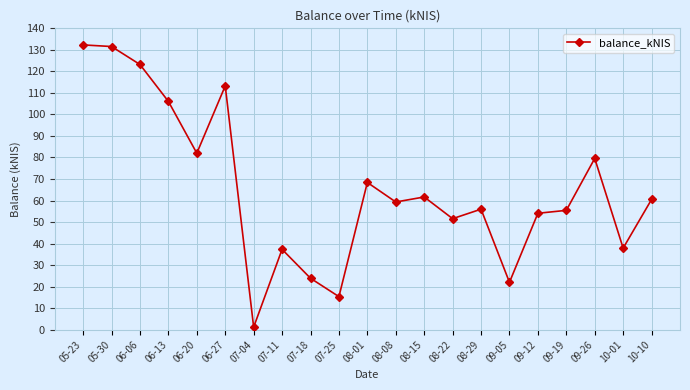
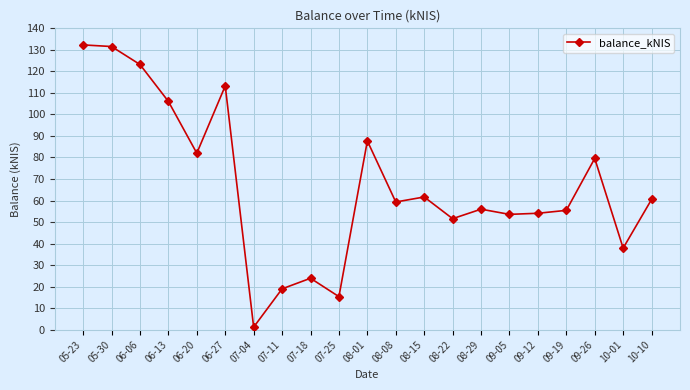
  {
    "05-23": 132,
    "05-30": 132,
    "06-06": 123,
    "06-13": 106,
    "06-20": 82,
    "06-27": 113,
    "07-04": 1,
-   "07-11": 37,
+   "07-11": 19,
    "07-18": 24,
    "07-25": 15,
-   "08-01": 68,
+   "08-01": 88,
    "08-08": 59,
    "08-15": 62,
    "08-22": 52,
    "08-29": 56,
-   "09-05": 22,
+   "09-05": 54,
    "09-12": 54,
    "09-19": 55,
    "09-26": 80,
    "10-01": 38,
    "10-10": 61
  }
